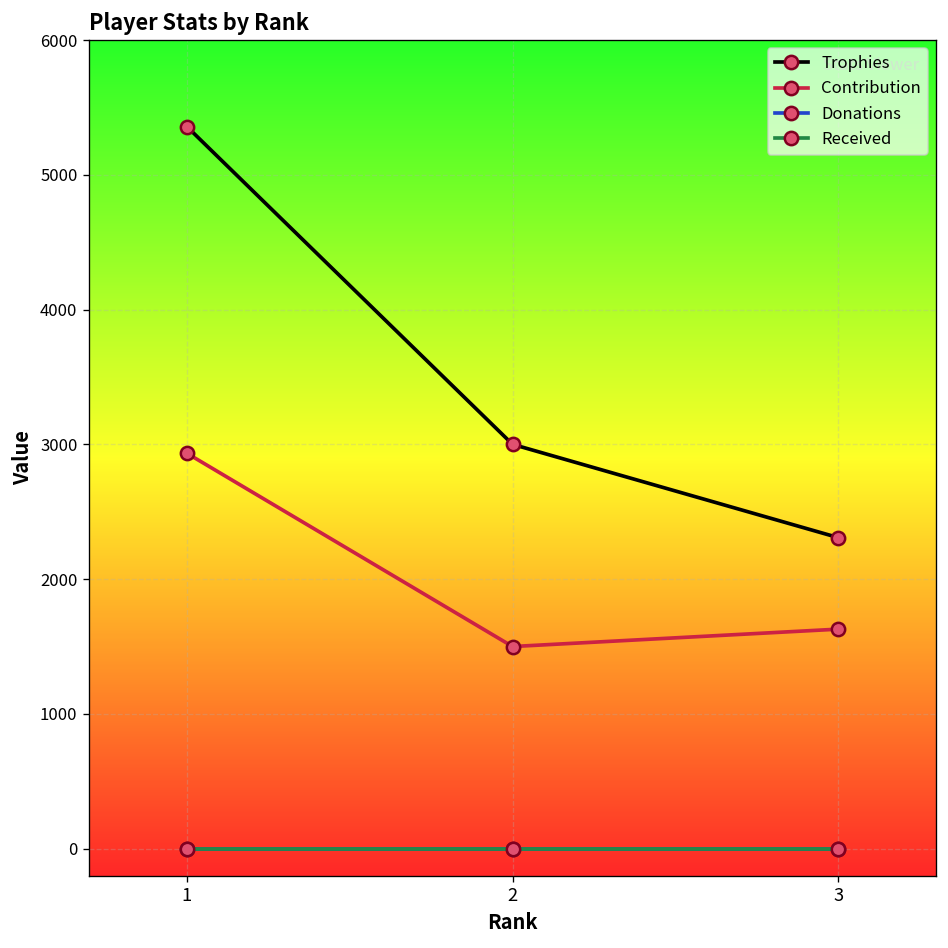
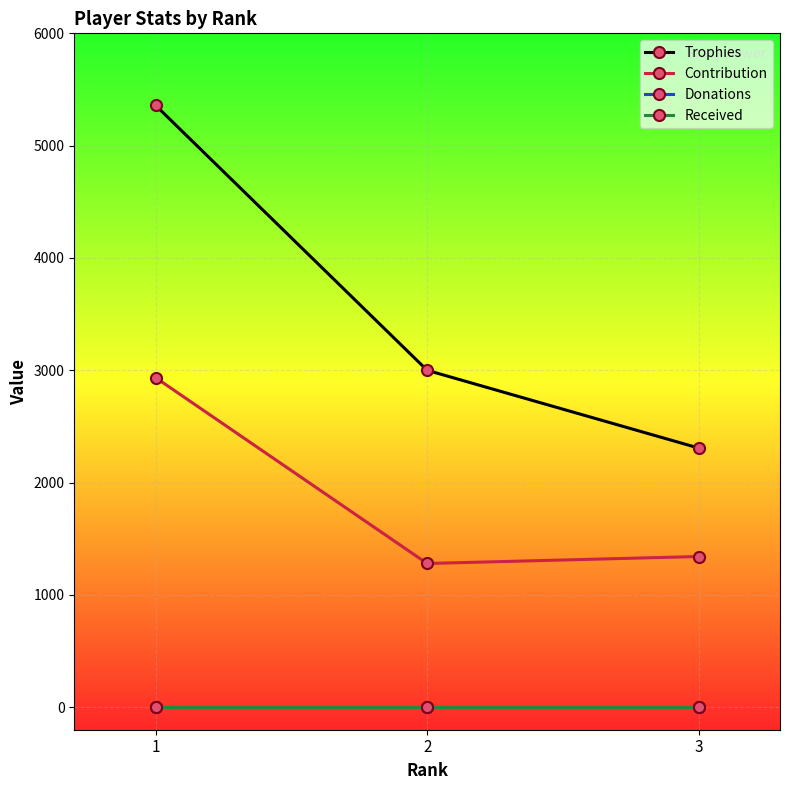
  {
    "Trophies": {
      "1": 5360,
      "2": 3000,
      "3": 2310
    },
    "Contribution": {
      "1": 2930,
-     "2": 1500,
-     "3": 1630
+     "2": 1280,
+     "3": 1340
    },
    "Received": {
      "1": 0,
      "2": 0,
      "3": 0
    }
  }
